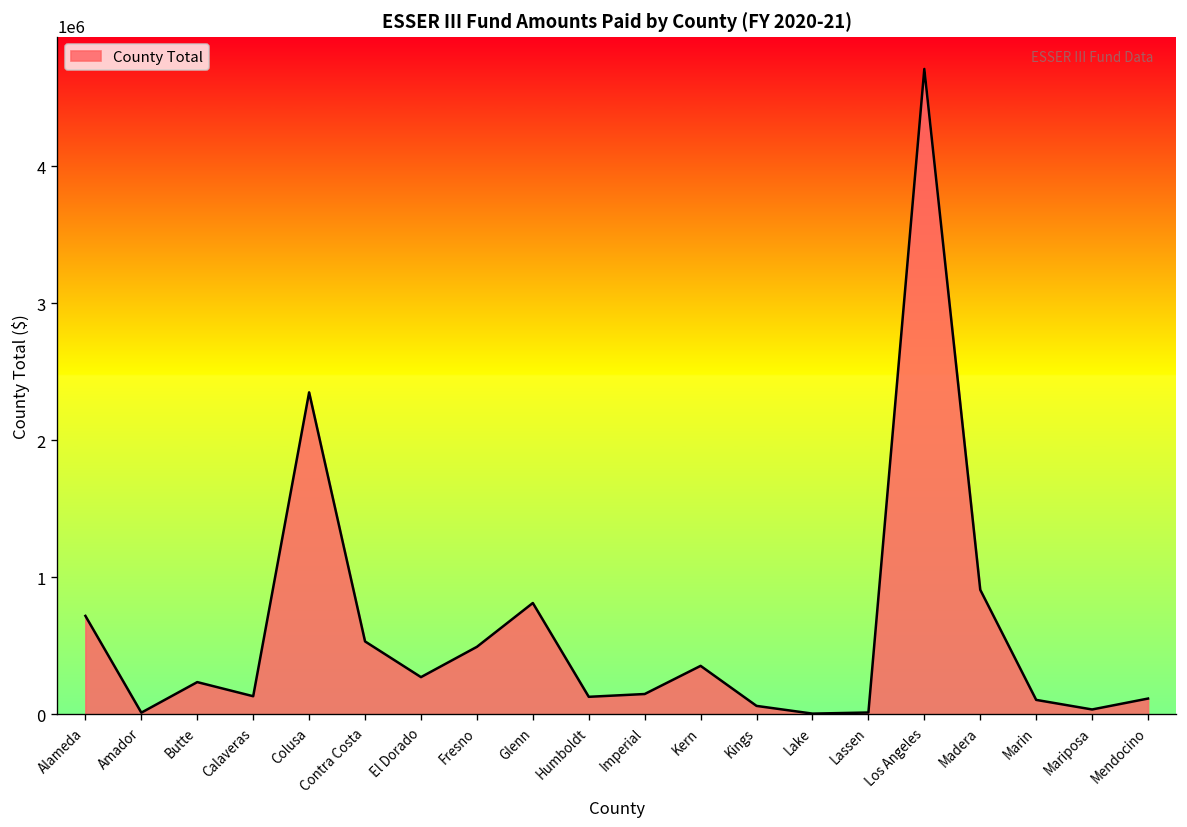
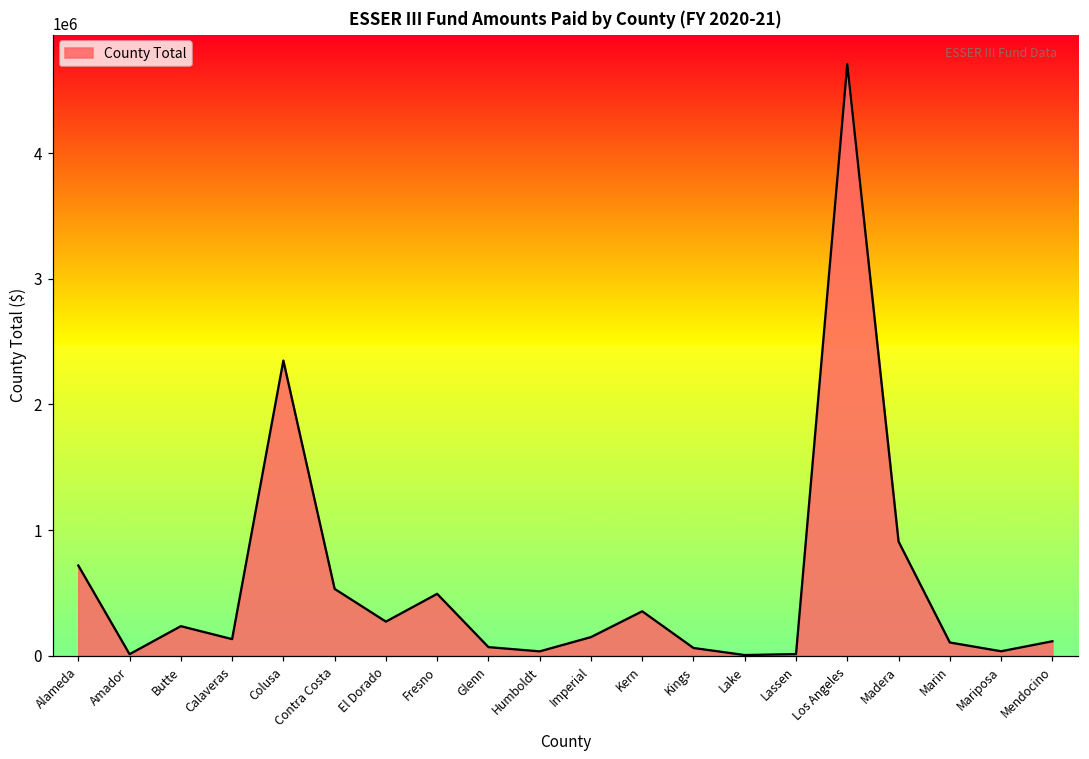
  {
    "Alameda": 720000,
    "Amador": 10000,
    "Butte": 240000,
    "Calaveras": 130000,
    "Colusa": 2350000,
    "Contra Costa": 530000,
    "El Dorado": 270000,
    "Fresno": 490000,
-   "Glenn": 810000,
-   "Humboldt": 130000,
+   "Glenn": 70000,
+   "Humboldt": 30000,
    "Imperial": 150000,
    "Kern": 350000,
    "Kings": 60000,
    "Lake": 10000,
    "Lassen": 10000,
    "Los Angeles": 4710000,
    "Madera": 910000,
    "Marin": 110000,
    "Mariposa": 40000,
    "Mendocino": 120000
  }
